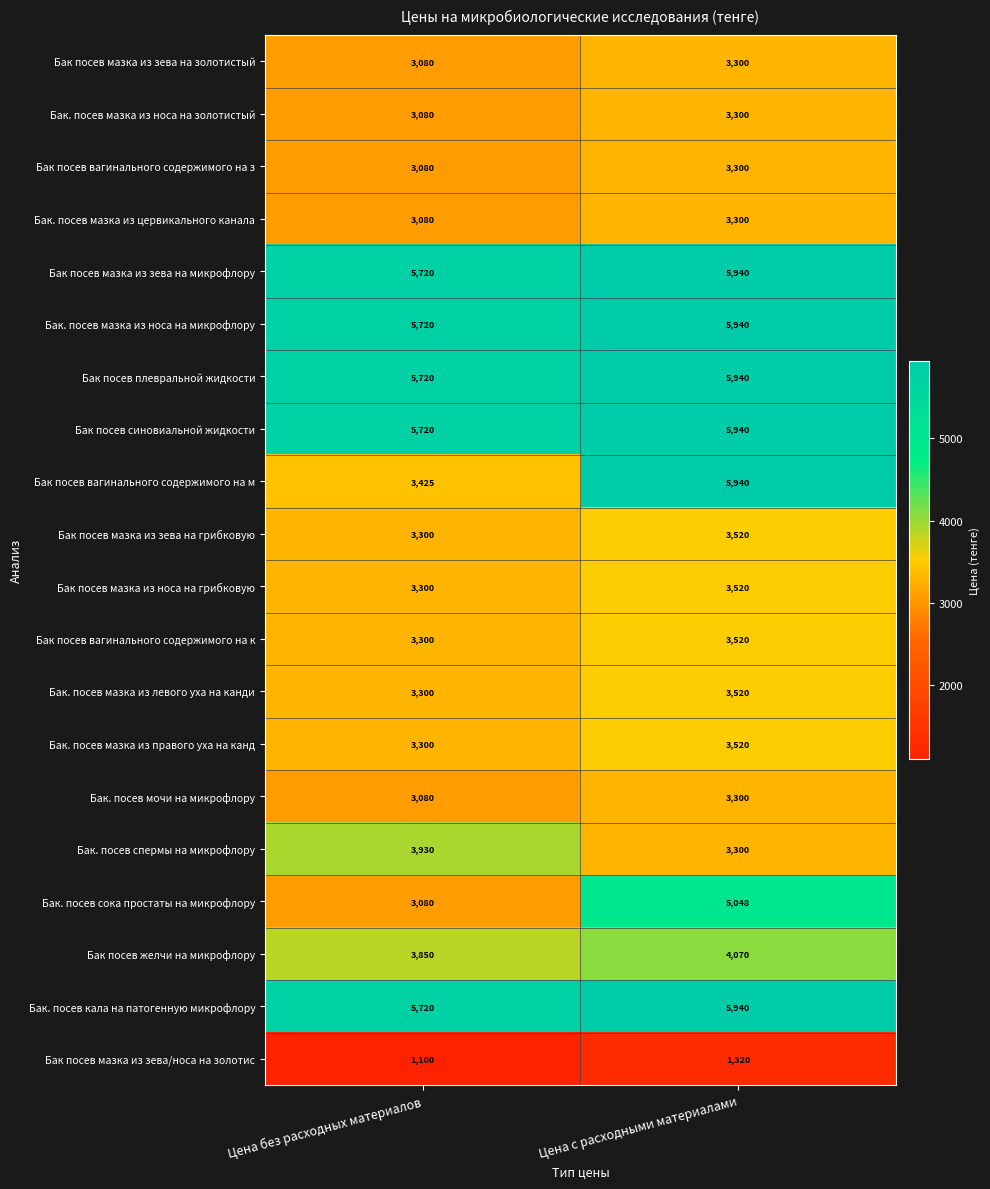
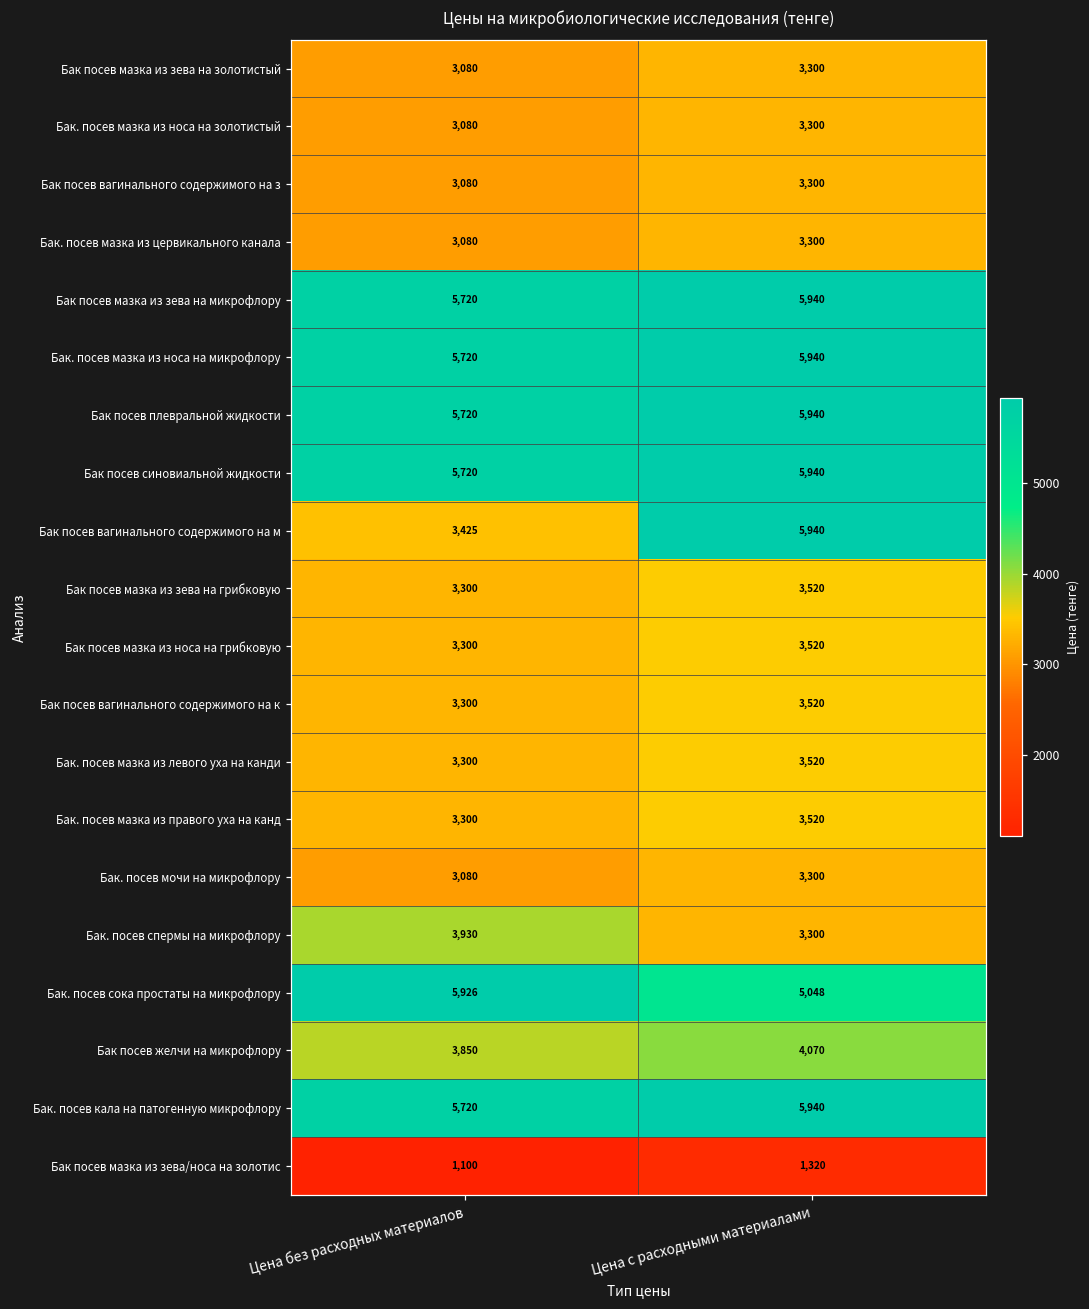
  {
    "Бак посев мазка из зева на золотистый": {
      "Цена без расходных материалов": "3,080",
      "Цена с расходными материалами": "3,300"
    },
    "Бак. посев мазка из носа на золотистый": {
      "Цена без расходных материалов": "3,080",
      "Цена с расходными материалами": "3,300"
    },
    "Бак посев вагинального содержимого на з": {
      "Цена без расходных материалов": "3,080",
      "Цена с расходными материалами": "3,300"
    },
    "Бак. посев мазка из цервикального канала": {
      "Цена без расходных материалов": "3,080",
      "Цена с расходными материалами": "3,300"
    },
    "Бак посев мазка из зева на микрофлору": {
      "Цена без расходных материалов": "5,720",
      "Цена с расходными материалами": "5,940"
    },
    "Бак. посев мазка из носа на микрофлору": {
      "Цена без расходных материалов": "5,720",
      "Цена с расходными материалами": "5,940"
    },
    "Бак посев плевральной жидкости": {
      "Цена без расходных материалов": "5,720",
      "Цена с расходными материалами": "5,940"
    },
    "Бак посев синовиальной жидкости": {
      "Цена без расходных материалов": "5,720",
      "Цена с расходными материалами": "5,940"
    },
    "Бак посев вагинального содержимого на м": {
      "Цена без расходных материалов": "3,425",
      "Цена с расходными материалами": "5,940"
    },
    "Бак посев мазка из зева на грибковую": {
      "Цена без расходных материалов": "3,300",
      "Цена с расходными материалами": "3,520"
    },
    "Бак посев мазка из носа на грибковую": {
      "Цена без расходных материалов": "3,300",
      "Цена с расходными материалами": "3,520"
    },
    "Бак посев вагинального содержимого на к": {
      "Цена без расходных материалов": "3,300",
      "Цена с расходными материалами": "3,520"
    },
    "Бак. посев мазка из левого уха на канди": {
      "Цена без расходных материалов": "3,300",
      "Цена с расходными материалами": "3,520"
    },
    "Бак. посев мазка из правого уха на канд": {
      "Цена без расходных материалов": "3,300",
      "Цена с расходными материалами": "3,520"
    },
    "Бак. посев мочи на микрофлору": {
      "Цена без расходных материалов": "3,080",
      "Цена с расходными материалами": "3,300"
    },
    "Бак. посев спермы на микрофлору": {
      "Цена без расходных материалов": "3,930",
      "Цена с расходными материалами": "3,300"
    },
    "Бак. посев сока простаты на микрофлору": {
-     "Цена без расходных материалов": "3,080",
+     "Цена без расходных материалов": "5,926",
      "Цена с расходными материалами": "5,048"
    },
    "Бак посев желчи на микрофлору": {
      "Цена без расходных материалов": "3,850",
      "Цена с расходными материалами": "4,070"
    },
    "Бак. посев кала на патогенную микрофлору": {
      "Цена без расходных материалов": "5,720",
      "Цена с расходными материалами": "5,940"
    },
    "Бак посев мазка из зева/носа на золотис": {
      "Цена без расходных материалов": "1,100",
      "Цена с расходными материалами": "1,320"
    }
  }
